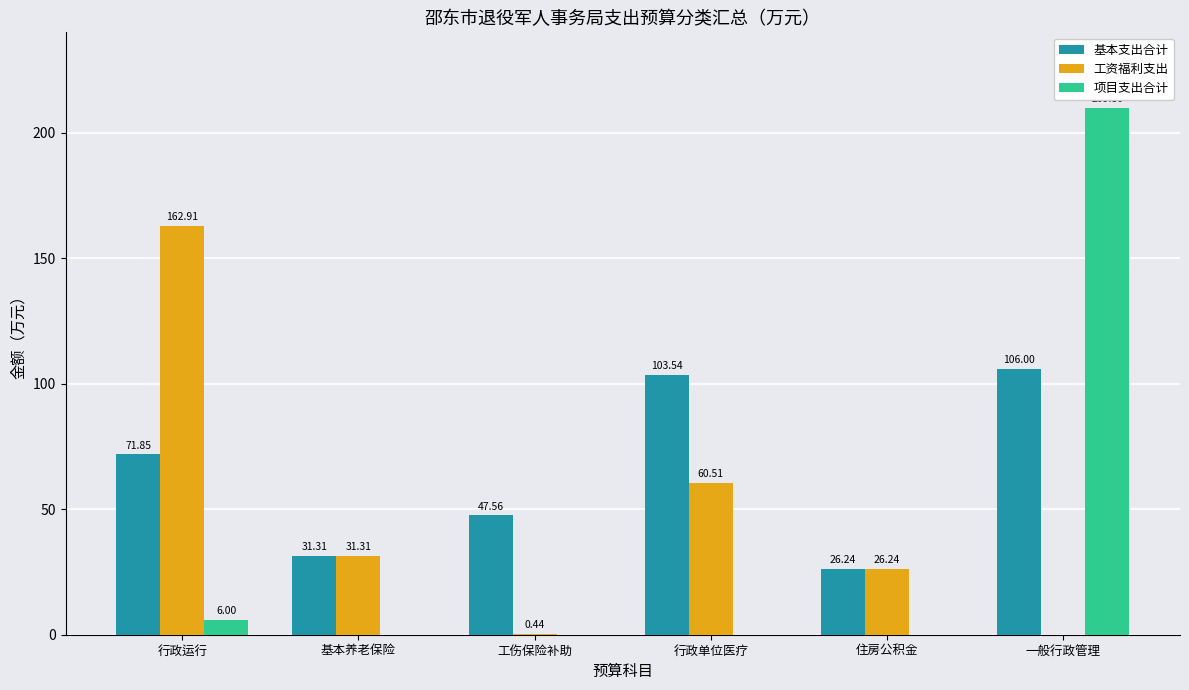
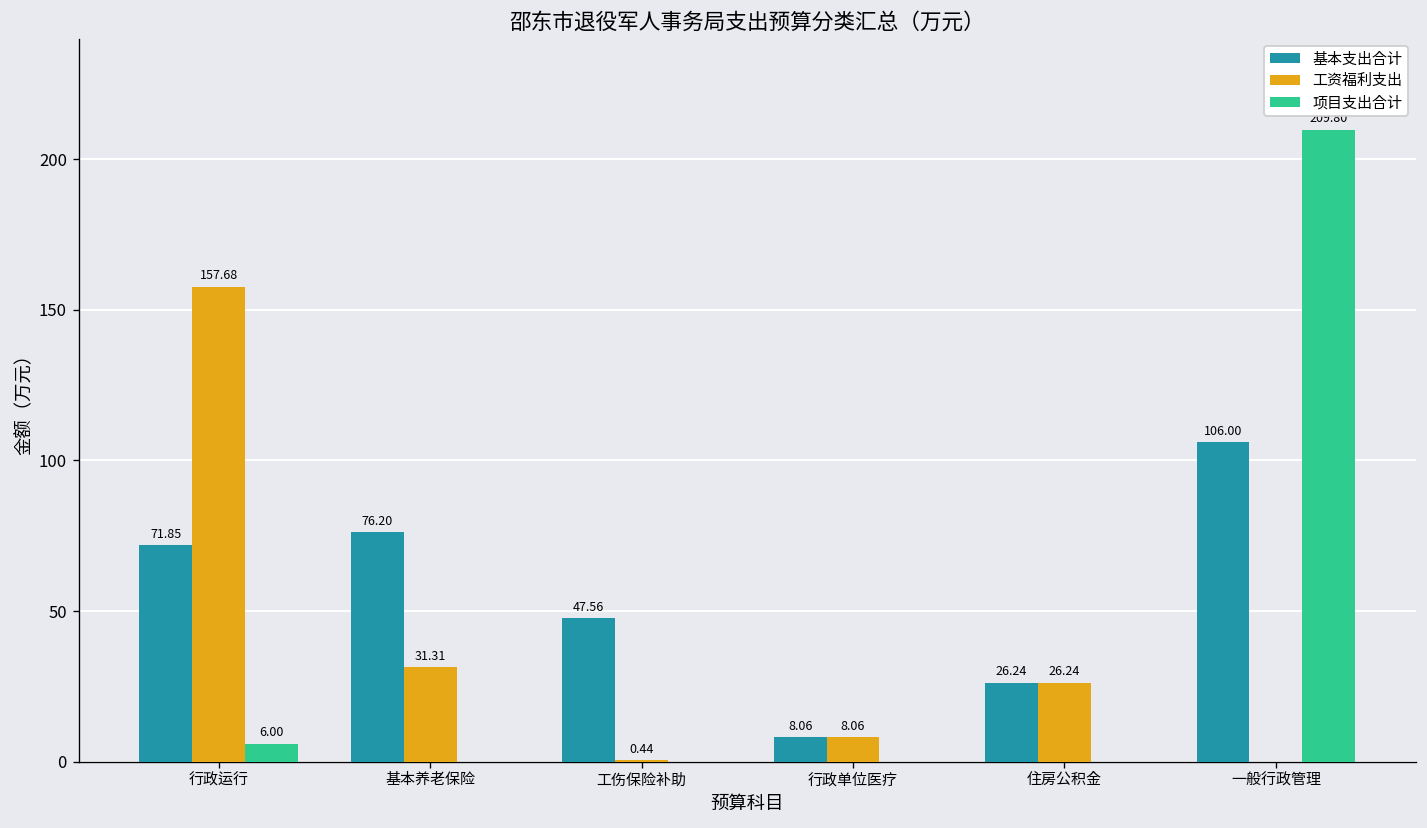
  {
    "基本支出合计": {
      "行政运行": 71.85,
-     "基本养老保险": 31.31,
+     "基本养老保险": 76.20,
      "工伤保险补助": 47.56,
-     "行政单位医疗": 103.54,
+     "行政单位医疗": 8.06,
      "住房公积金": 26.24,
      "一般行政管理": 106.00
    },
    "工资福利支出": {
-     "行政运行": 162.91,
+     "行政运行": 157.68,
      "基本养老保险": 31.31,
      "工伤保险补助": 0.44,
-     "行政单位医疗": 60.51,
+     "行政单位医疗": 8.06,
      "住房公积金": 26.24
    },
    "项目支出合计": {
      "行政运行": 6.00
    }
  }
